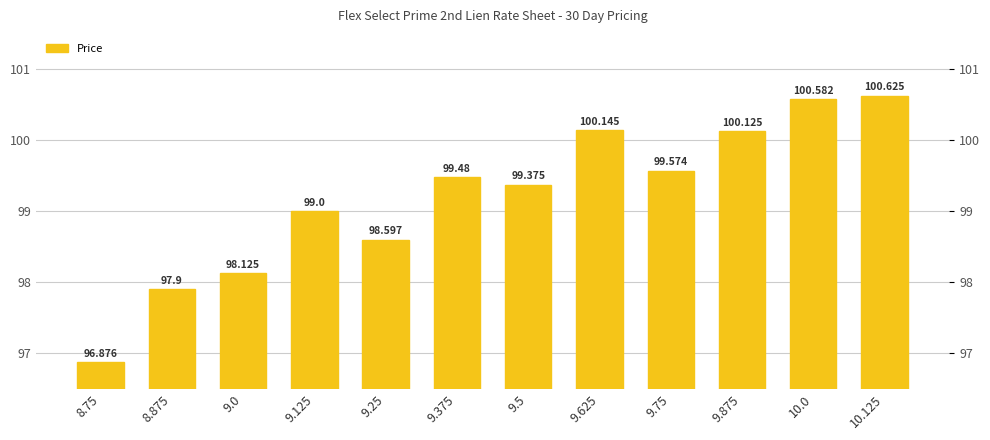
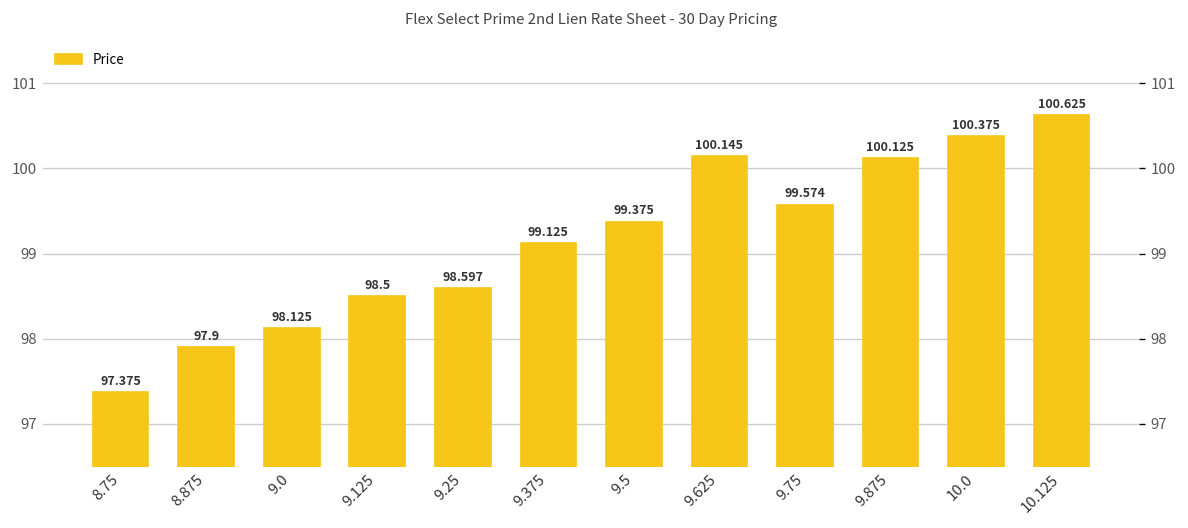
  {
-   "8.75": 96.876,
+   "8.75": 97.375,
    "8.875": 97.9,
    "9.0": 98.125,
-   "9.125": 99.0,
+   "9.125": 98.5,
    "9.25": 98.597,
-   "9.375": 99.48,
+   "9.375": 99.125,
    "9.5": 99.375,
    "9.625": 100.145,
    "9.75": 99.574,
    "9.875": 100.125,
-   "10.0": 100.582,
+   "10.0": 100.375,
    "10.125": 100.625
  }
